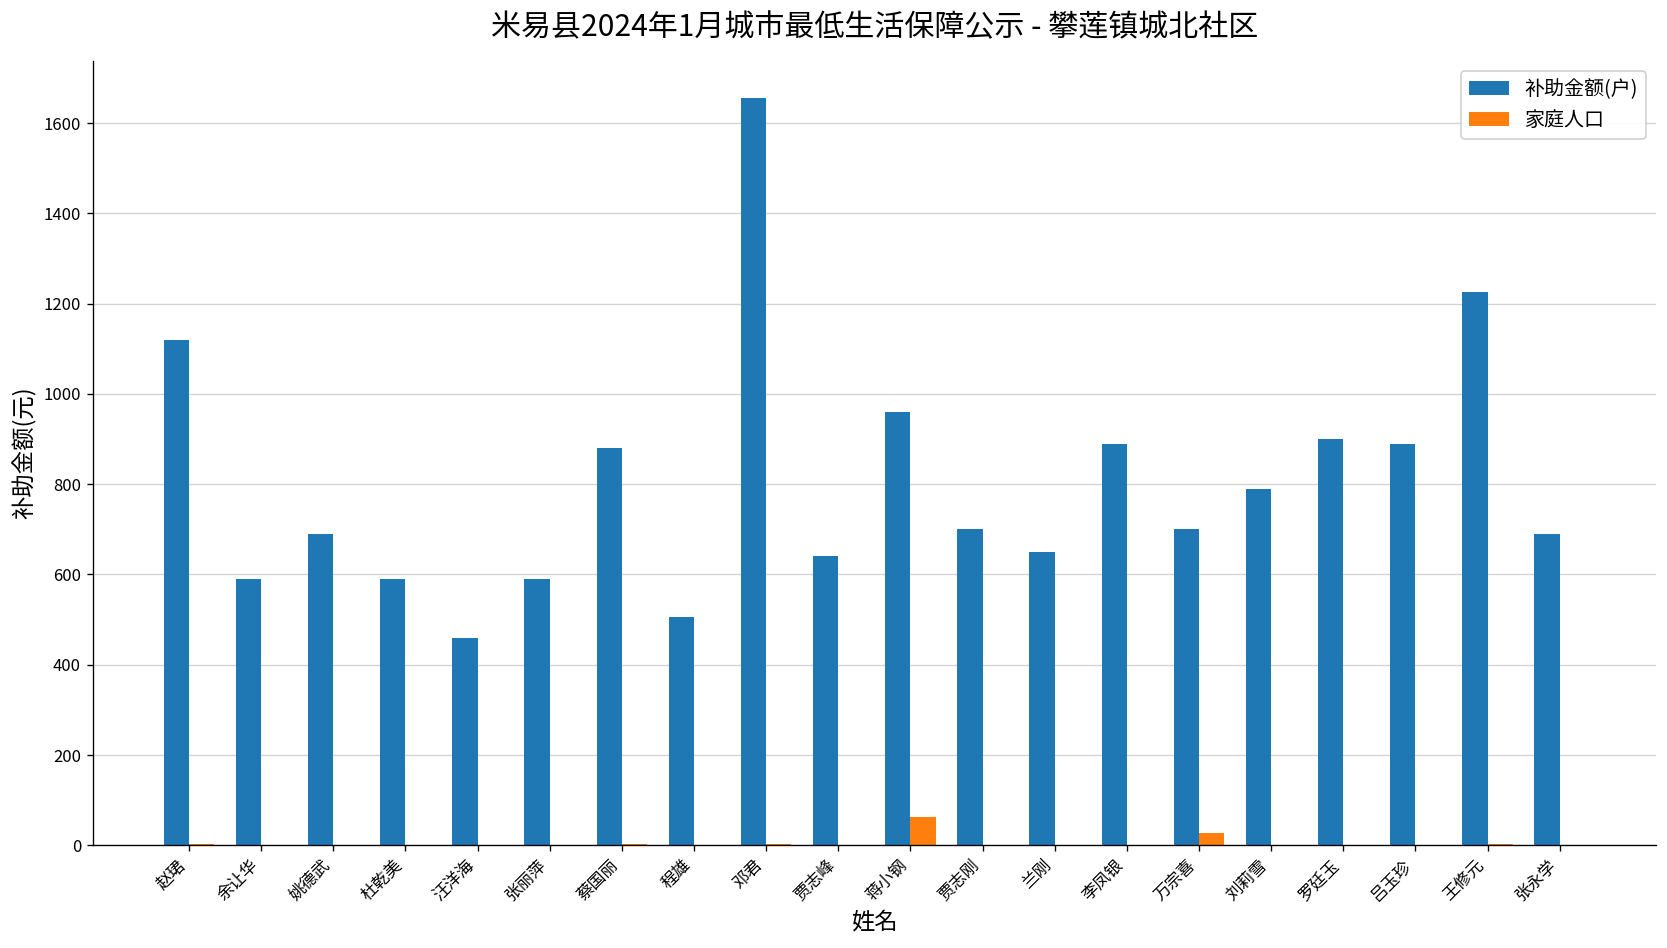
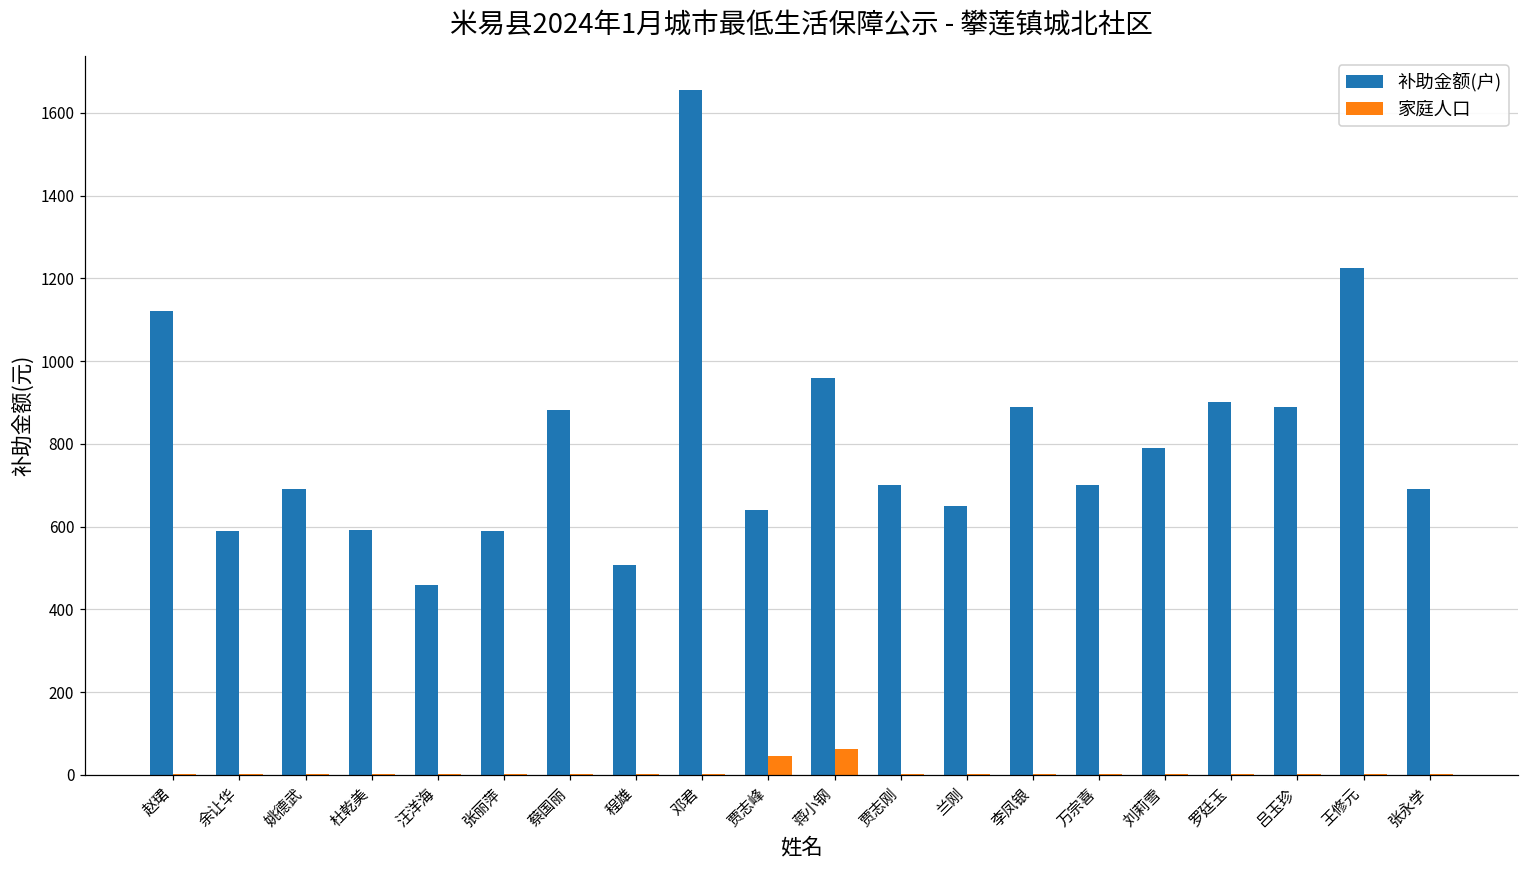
  {
    "补助金额(户)": {
      "赵珺": 1120,
      "余让华": 590,
      "姚德武": 690,
      "杜乾美": 590,
      "汪洋海": 460,
      "张丽萍": 590,
      "蔡国丽": 880,
      "程雄": 510,
      "邓君": 1660,
      "贾志峰": 640,
      "蒋小钢": 960,
      "贾志刚": 700,
      "兰刚": 650,
      "李凤银": 890,
      "万宗喜": 700,
      "刘莉雪": 790,
      "罗廷玉": 900,
      "吕玉珍": 890,
      "王修元": 1230,
      "张永学": 690
    },
    "家庭人口": {
-     "贾志峰": 0,
+     "贾志峰": 50,
      "蒋小钢": 60,
-     "万宗喜": 30
+     "万宗喜": 0
    }
  }
